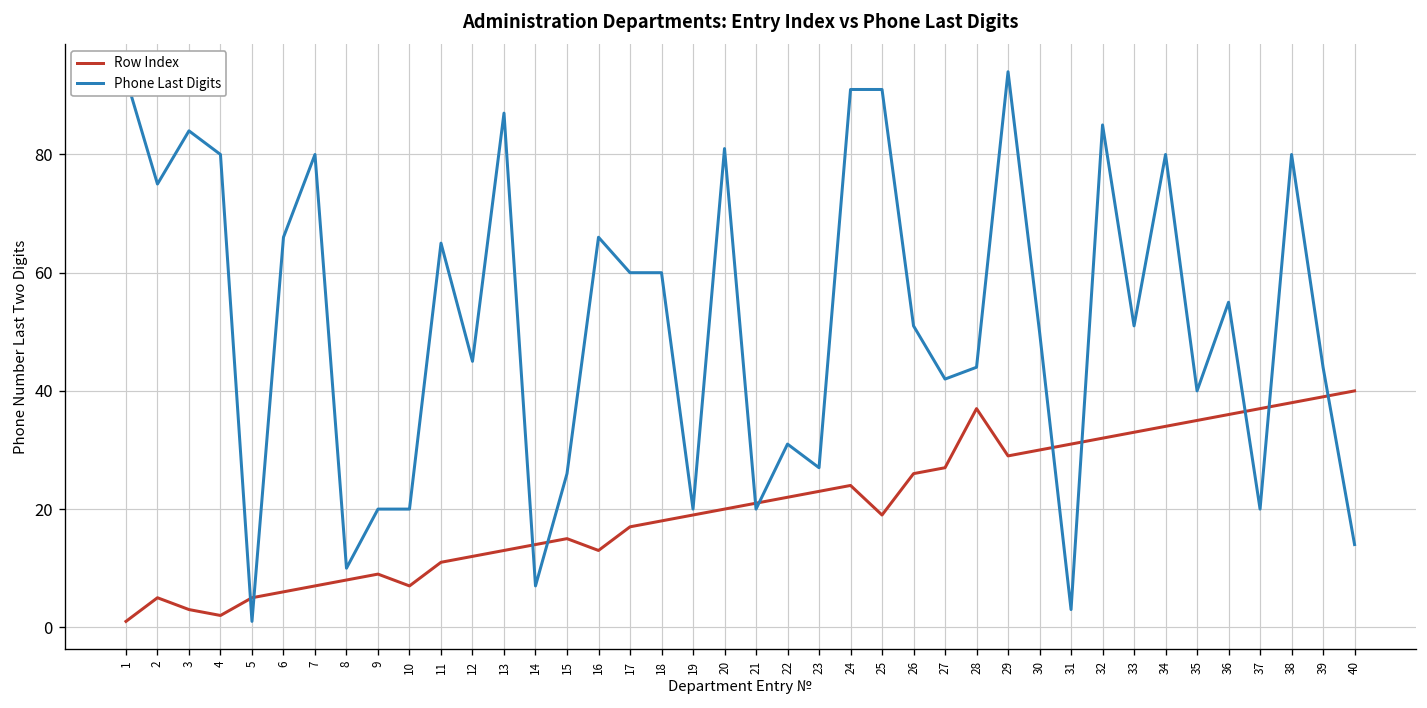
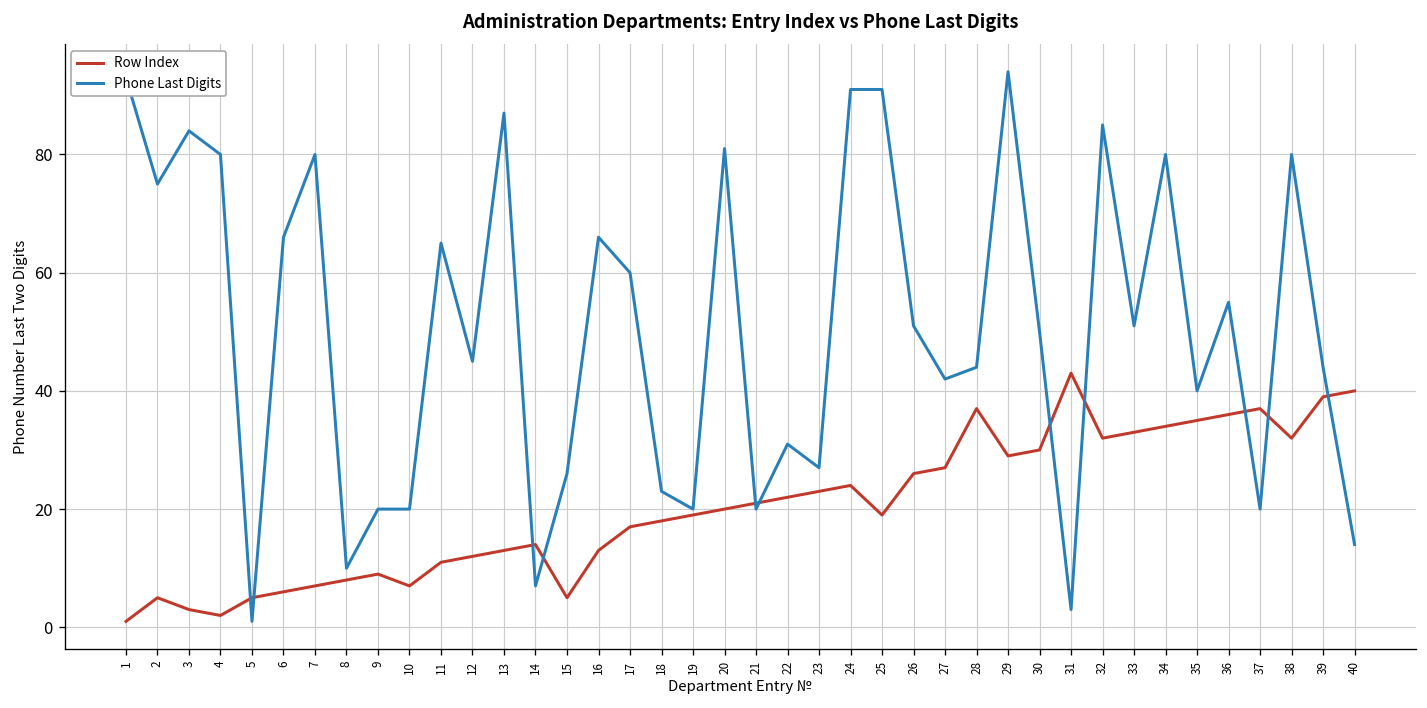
  {
    "Row Index": {
      "1": 1,
      "2": 5,
      "3": 3,
      "4": 2,
      "5": 5,
      "6": 6,
      "7": 7,
      "8": 8,
      "9": 9,
      "10": 7,
      "11": 11,
      "12": 12,
      "13": 13,
      "14": 14,
-     "15": 15,
+     "15": 5,
      "16": 13,
      "17": 17,
      "18": 18,
      "19": 19,
      "20": 20,
      "21": 21,
      "22": 22,
      "23": 23,
      "24": 24,
      "25": 19,
      "26": 26,
      "27": 27,
      "28": 37,
      "29": 29,
      "30": 30,
-     "31": 31,
+     "31": 43,
      "32": 32,
      "33": 33,
      "34": 34,
      "35": 35,
      "36": 36,
      "37": 37,
-     "38": 38,
+     "38": 32,
      "39": 39,
      "40": 40
    },
    "Phone Last Digits": {
      "2": 75,
      "3": 84,
      "4": 80,
      "5": 1,
      "6": 66,
      "7": 80,
      "8": 10,
      "9": 20,
      "10": 20,
      "11": 65,
      "12": 45,
      "13": 87,
      "14": 7,
      "15": 26,
      "16": 66,
      "17": 60,
-     "18": 60,
+     "18": 23,
      "19": 20,
      "20": 81,
      "21": 20,
      "22": 31,
      "23": 27,
      "24": 91,
      "25": 91,
      "26": 51,
      "27": 42,
      "28": 44,
      "29": 94,
      "30": 50,
      "31": 3,
      "32": 85,
      "33": 51,
      "34": 80,
      "35": 40,
      "36": 55,
      "37": 20,
      "38": 80,
      "39": 44,
      "40": 14
    }
  }
